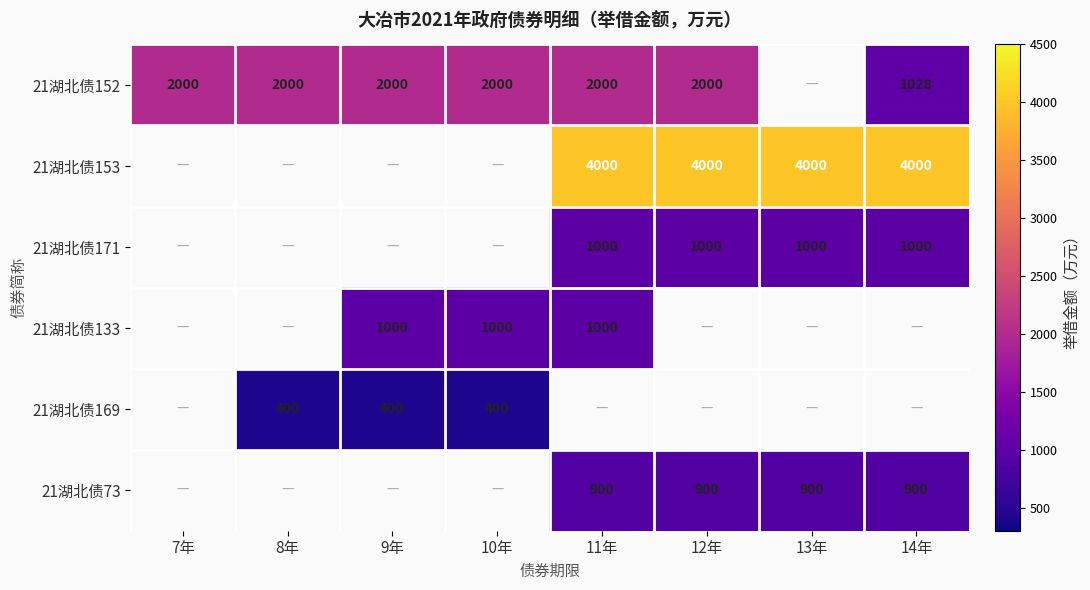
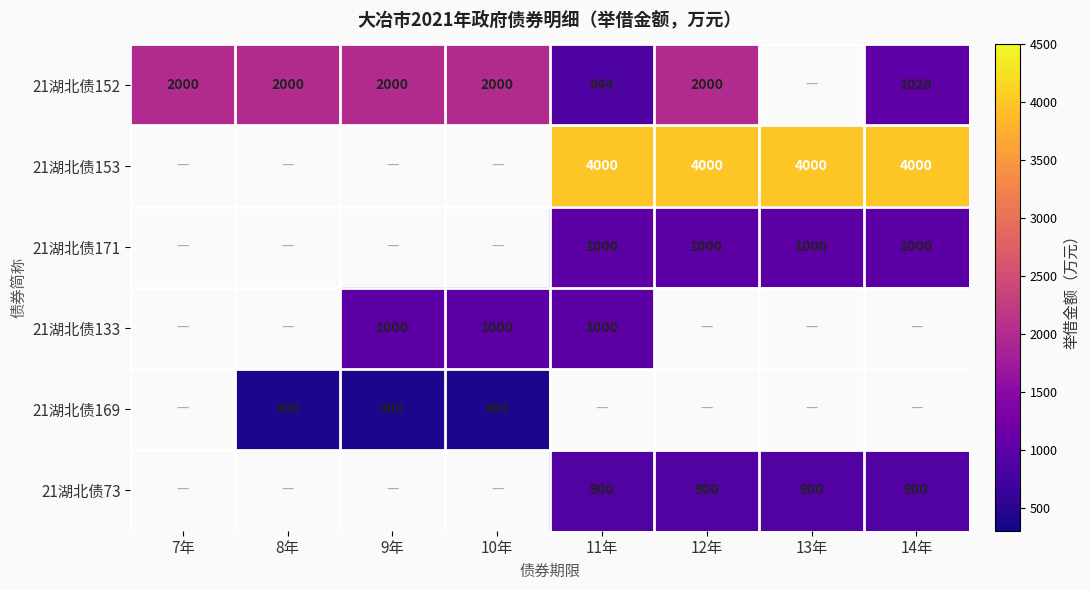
  {
    "21湖北债152": {
      "7年": 2000,
      "8年": 2000,
      "9年": 2000,
      "10年": 2000,
-     "11年": 2000,
+     "11年": 844,
      "12年": 2000,
      "14年": 1028
    },
    "21湖北债153": {
      "11年": 4000,
      "12年": 4000,
      "13年": 4000,
      "14年": 4000
    },
    "21湖北债171": {
      "11年": 1000,
      "12年": 1000,
      "13年": 1000,
      "14年": 1000
    },
    "21湖北债133": {
      "9年": 1000,
      "10年": 1000,
      "11年": 1000
    },
    "21湖北债169": {
      "8年": 400,
      "9年": 400,
      "10年": 400
    },
    "21湖北债73": {
      "11年": 900,
      "12年": 900,
      "13年": 900,
      "14年": 900
    }
  }
